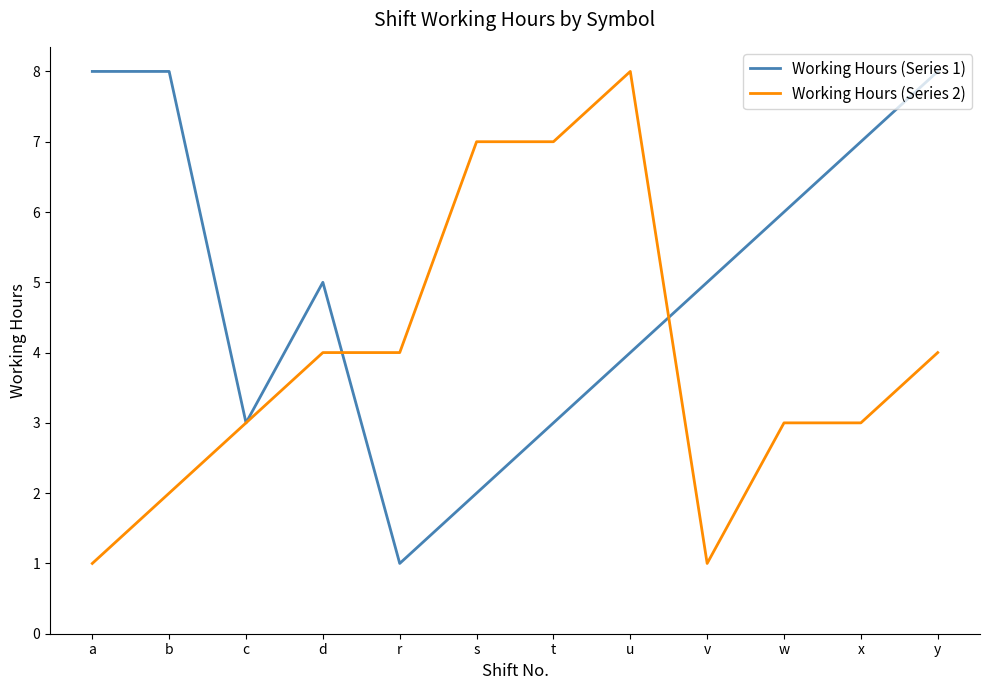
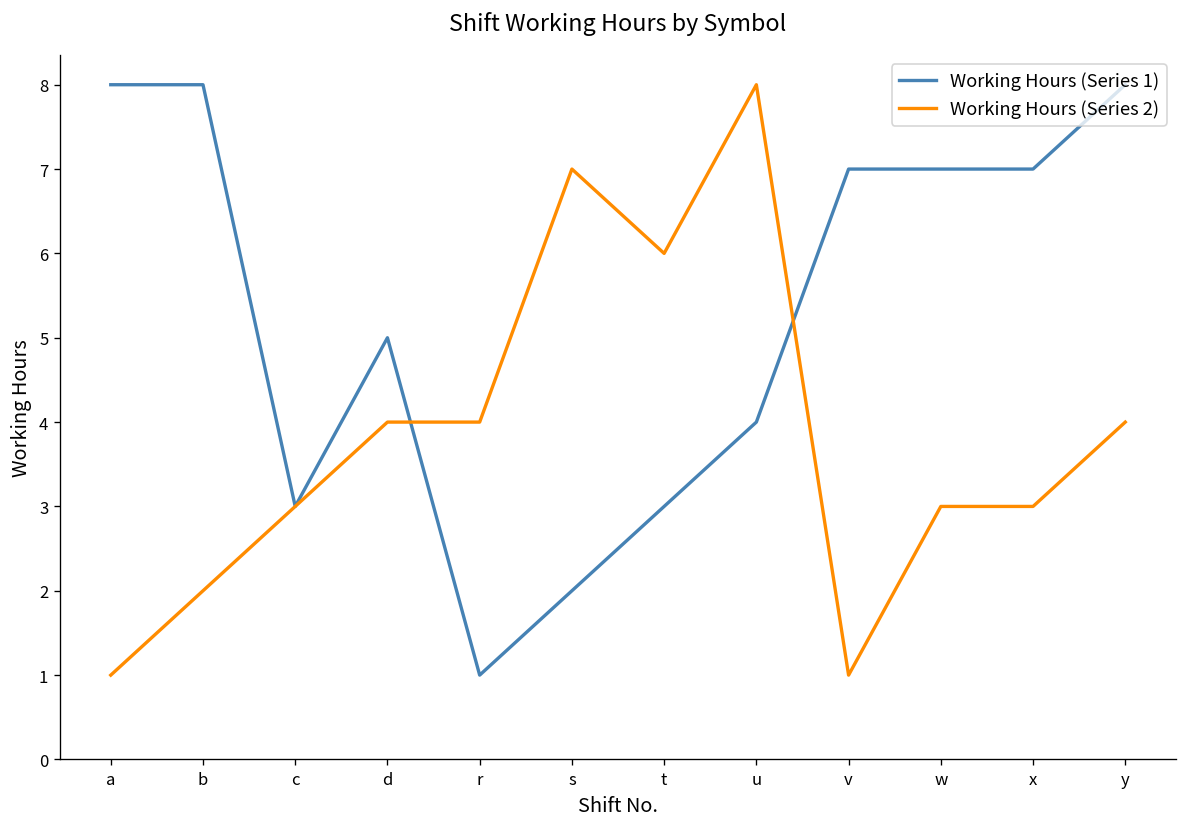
  {
    "Working Hours (Series 1)": {
      "a": 8,
      "b": 8,
      "d": 5,
      "r": 1,
      "s": 2,
      "t": 3,
      "u": 4,
-     "v": 5,
-     "w": 6,
+     "v": 7,
+     "w": 7,
      "x": 7
    },
    "Working Hours (Series 2)": {
      "a": 1,
      "b": 2,
      "d": 4,
      "r": 4,
      "s": 7,
-     "t": 7,
+     "t": 6,
      "u": 8,
      "v": 1,
      "w": 3,
      "x": 3,
      "y": 4
    }
  }
